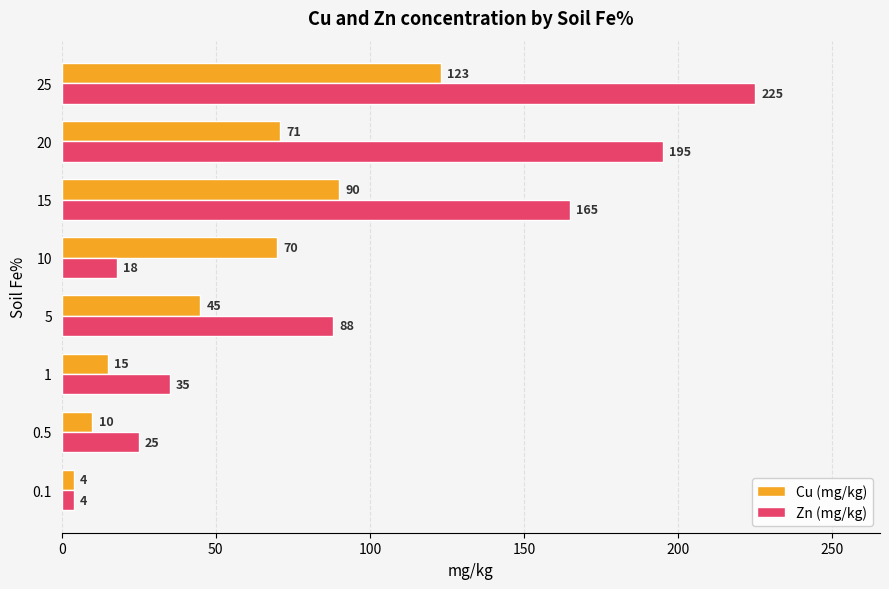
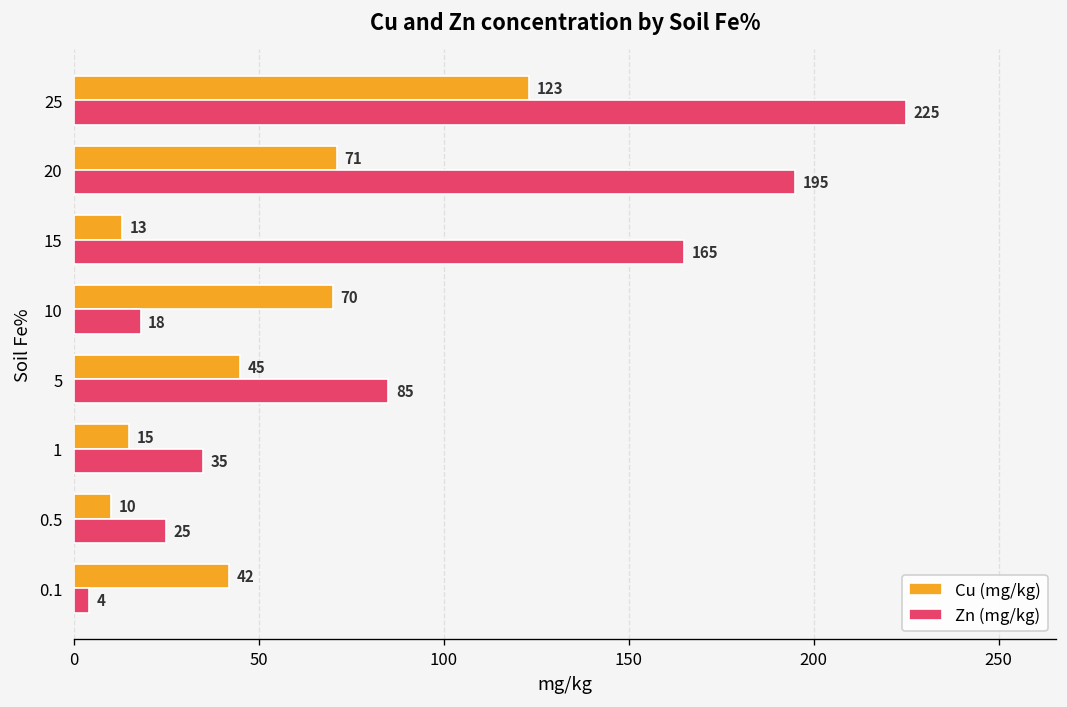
  {
    "Cu (mg/kg)": {
      "25": 123,
      "20": 71,
-     "15": 90,
+     "15": 13,
      "10": 70,
      "5": 45,
      "1": 15,
      "0.5": 10,
-     "0.1": 4
+     "0.1": 42
    },
    "Zn (mg/kg)": {
      "25": 225,
      "20": 195,
      "15": 165,
      "10": 18,
-     "5": 88,
+     "5": 85,
      "1": 35,
      "0.5": 25,
      "0.1": 4
    }
  }
